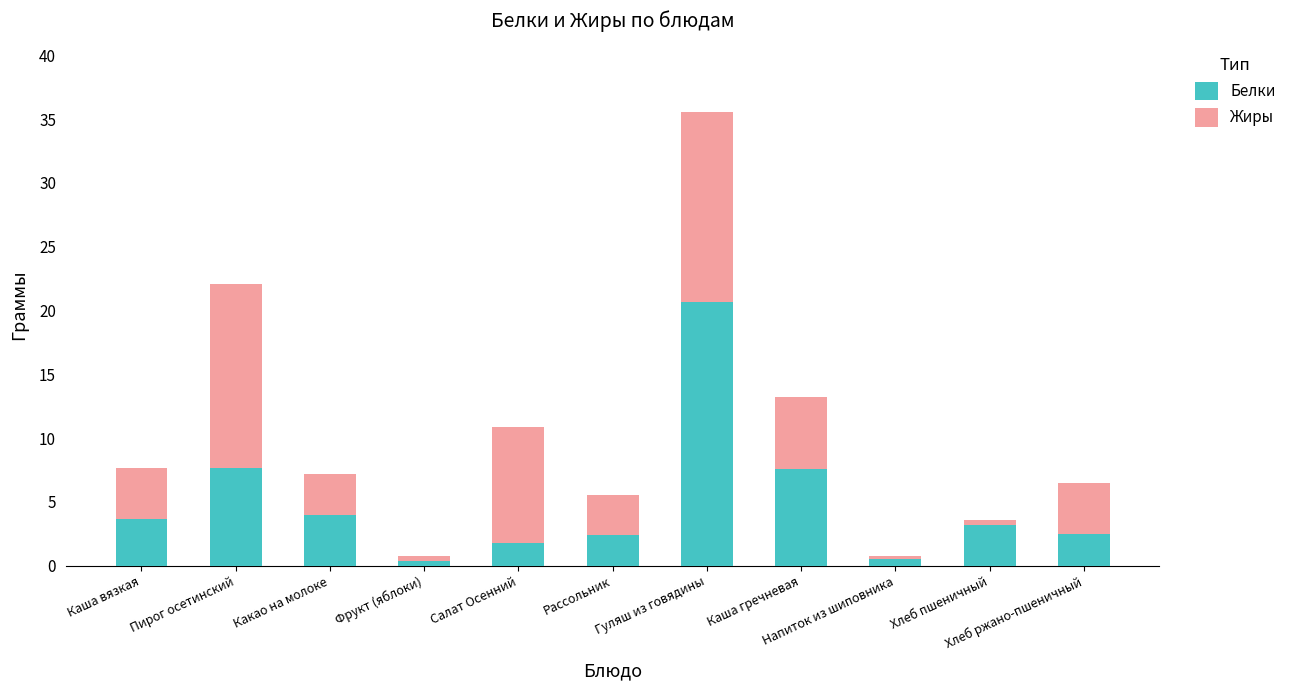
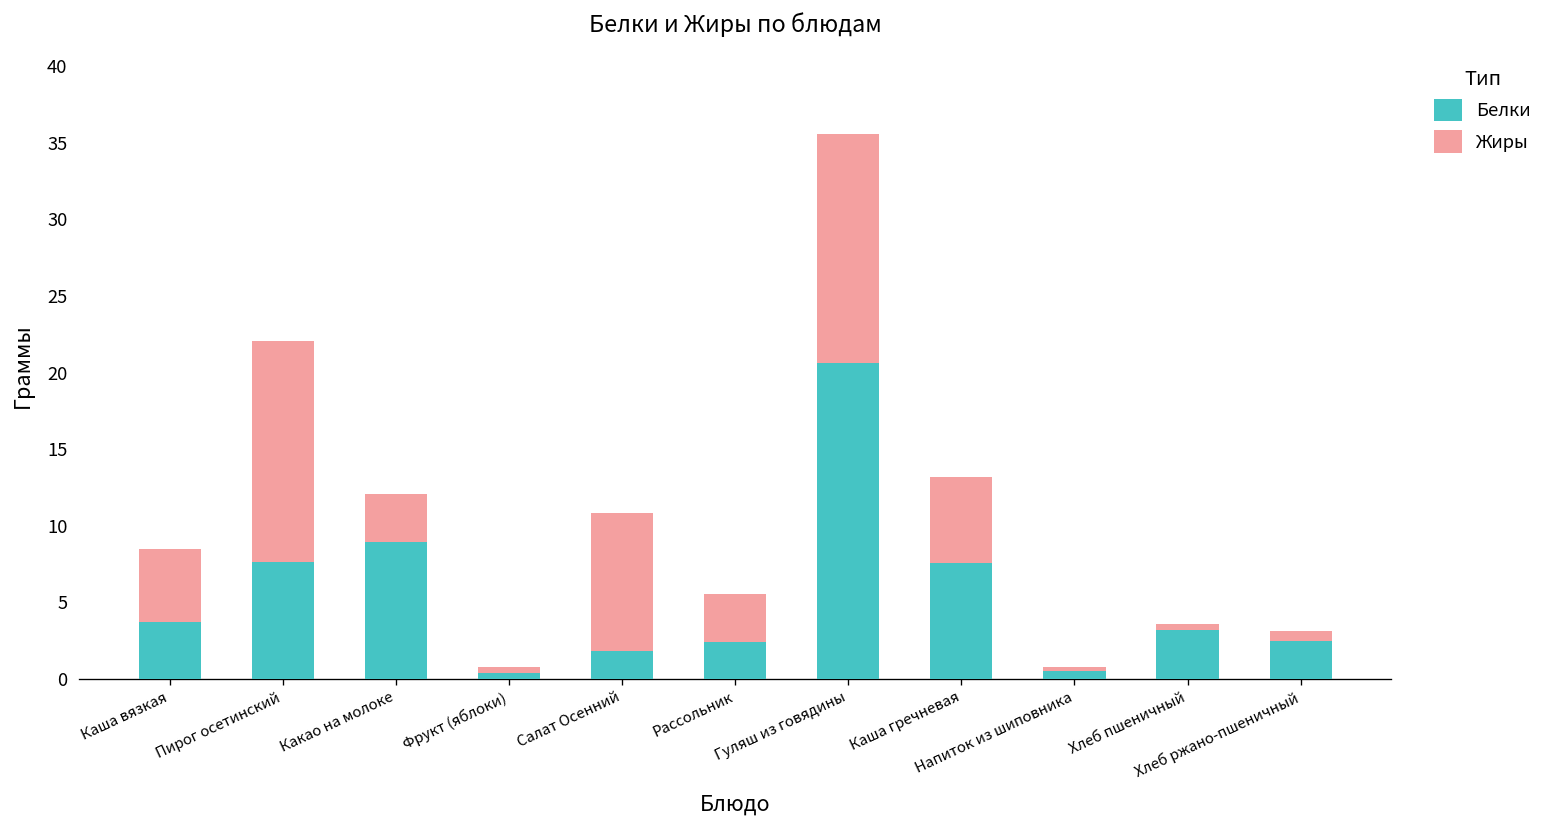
  {
    "Белки": {
      "Каша вязкая": 3.7,
      "Пирог осетинский": 7.6,
-     "Какао на молоке": 4.0,
+     "Какао на молоке": 8.9,
      "Фрукт (яблоки)": 0.4,
      "Салат Осенний": 1.8,
      "Рассольник": 2.4,
      "Гуляш из говядины": 20.7,
      "Каша гречневая": 7.6,
      "Напиток из шиповника": 0.5,
      "Хлеб пшеничный": 3.2,
      "Хлеб ржано-пшеничный": 2.5
    },
    "Жиры": {
-     "Каша вязкая": 3.9,
+     "Каша вязкая": 4.8,
      "Пирог осетинский": 14.4,
      "Какао на молоке": 3.2,
      "Фрукт (яблоки)": 0.4,
      "Салат Осенний": 9.0,
      "Рассольник": 3.1,
      "Гуляш из говядины": 14.9,
      "Каша гречневая": 5.6,
      "Напиток из шиповника": 0.2,
      "Хлеб пшеничный": 0.4,
-     "Хлеб ржано-пшеничный": 4.0
+     "Хлеб ржано-пшеничный": 0.6
    }
  }
